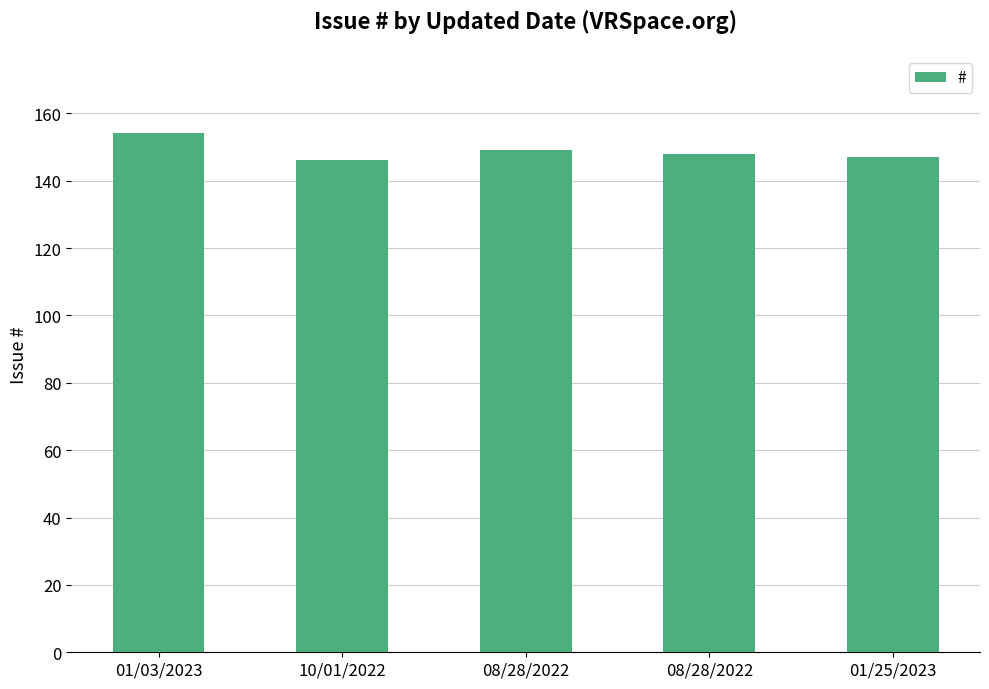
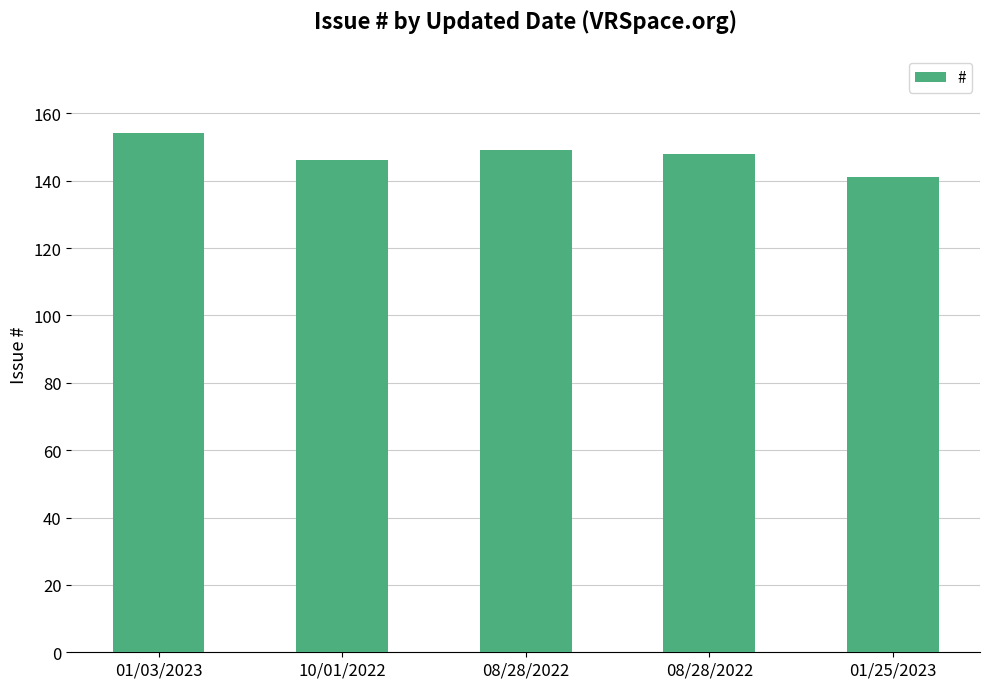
  {
    "01/03/2023": 154,
    "10/01/2022": 146,
-   "01/25/2023": 147
+   "01/25/2023": 141
  }
